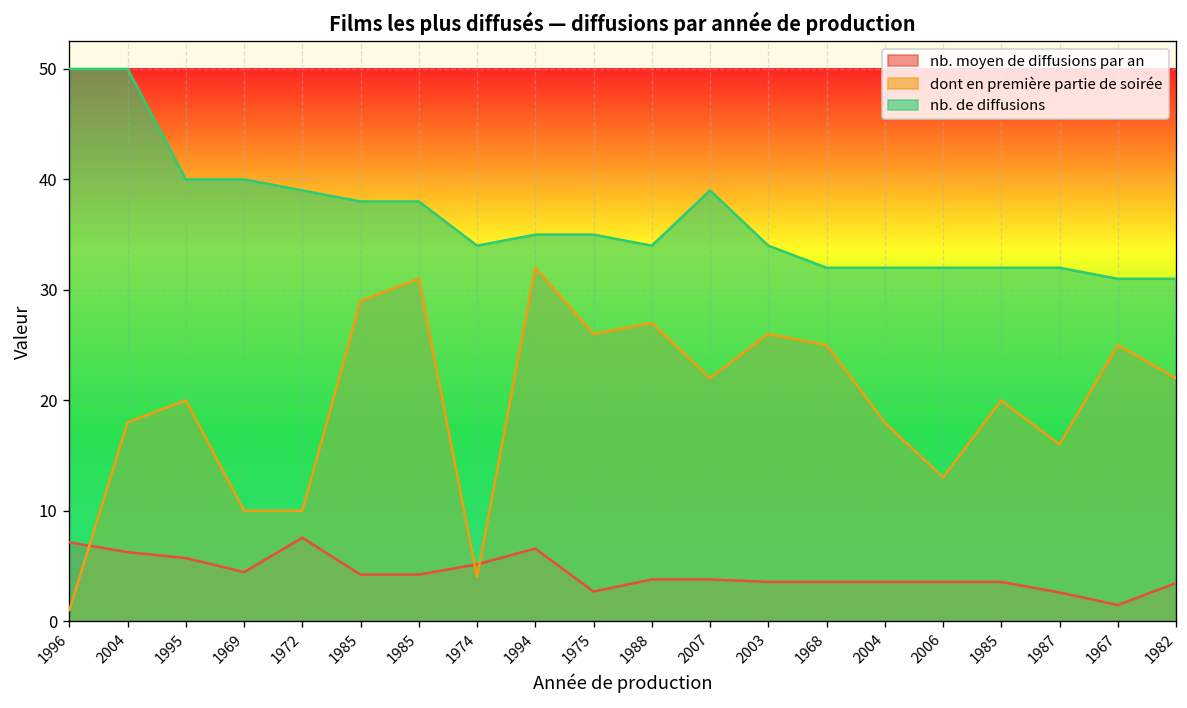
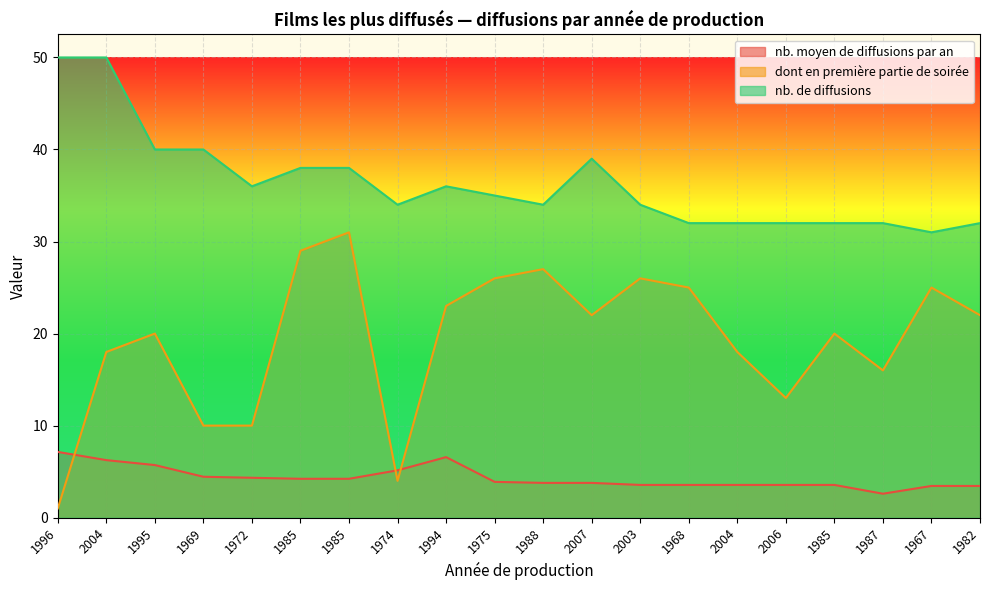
  {
    "nb. moyen de diffusions par an": {
      "1996": 7,
      "1995": 6,
      "1969": 4,
-     "1972": 8,
+     "1972": 4,
      "1974": 5,
      "1994": 7,
-     "1975": 3,
+     "1975": 4,
      "1988": 4,
      "2007": 4,
      "2003": 4,
      "1968": 4,
      "2006": 4,
      "1987": 3,
-     "1967": 1,
+     "1967": 3,
      "1982": 3
    },
    "dont en première partie de soirée": {
      "1996": 1,
      "1995": 20,
      "1969": 10,
      "1972": 10,
      "1974": 4,
-     "1994": 32,
+     "1994": 23,
      "1975": 26,
      "1988": 27,
      "2007": 22,
      "2003": 26,
      "1968": 25,
      "2006": 13,
      "1987": 16,
      "1967": 25,
      "1982": 22
    },
    "nb. de diffusions": {
      "1996": 50,
      "1995": 40,
      "1969": 40,
-     "1972": 39,
+     "1972": 36,
      "1974": 34,
-     "1994": 35,
+     "1994": 36,
      "1975": 35,
      "1988": 34,
      "2007": 39,
      "2003": 34,
      "1968": 32,
      "2006": 32,
      "1987": 32,
      "1967": 31,
-     "1982": 31
+     "1982": 32
    }
  }
